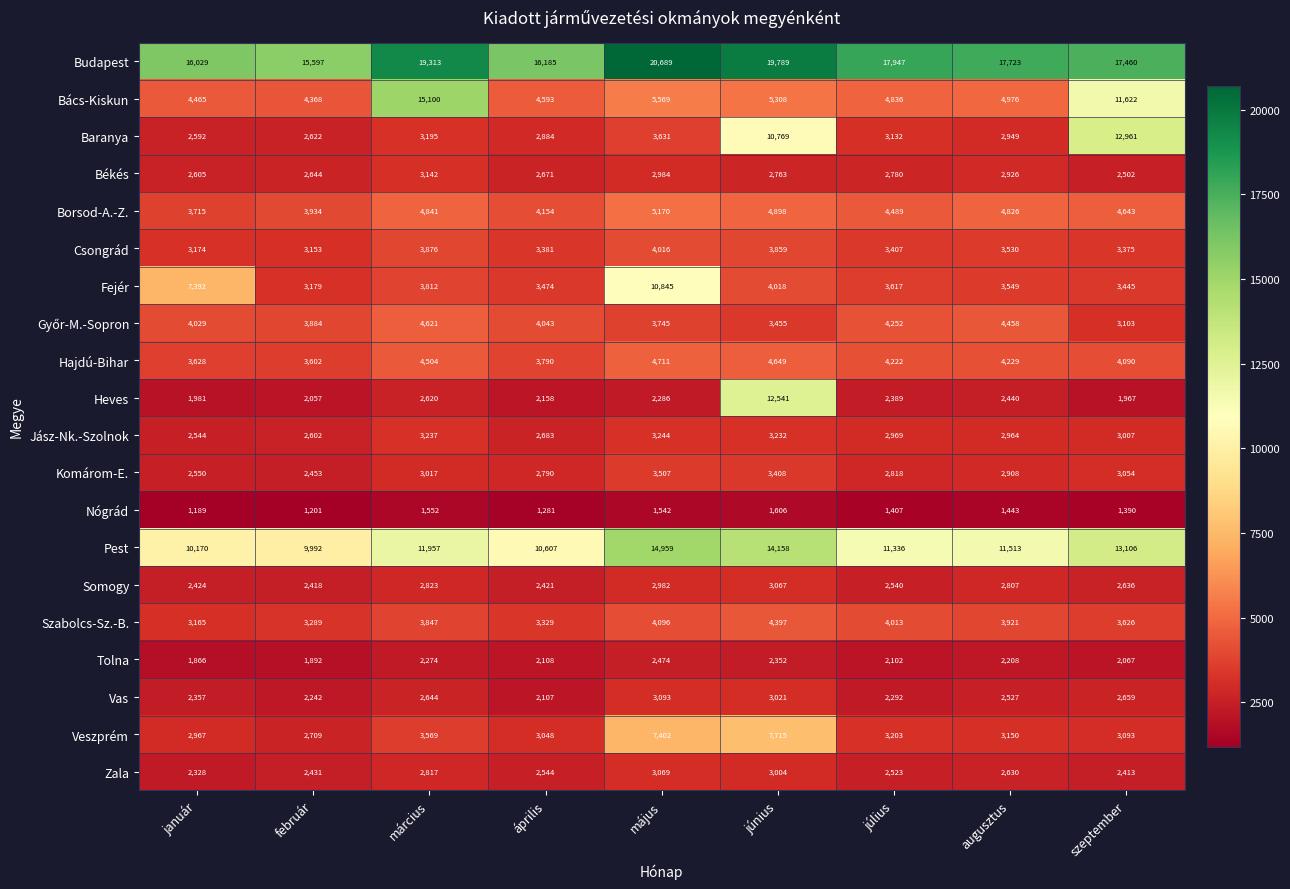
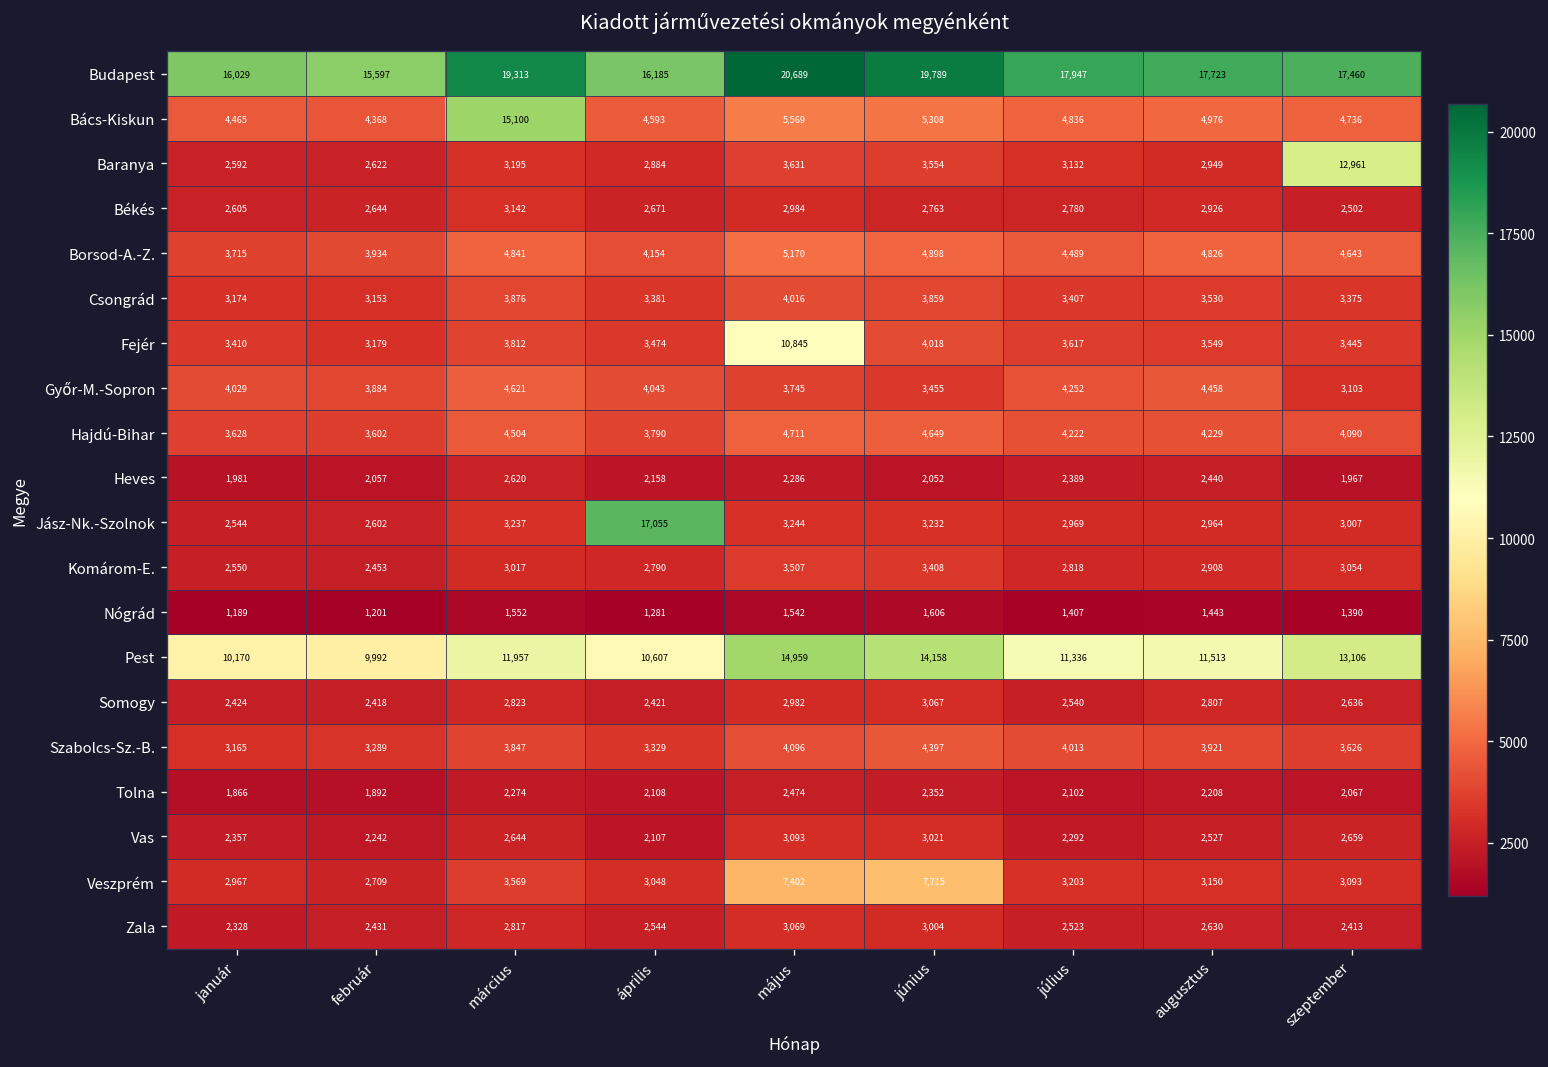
  {
    "Budapest": {
      "január": "16,029",
      "február": "15,597",
      "március": "19,313",
      "április": "16,185",
      "május": "20,689",
      "június": "19,789",
      "július": "17,947",
      "augusztus": "17,723",
      "szeptember": "17,460"
    },
    "Bács-Kiskun": {
      "január": "4,465",
      "február": "4,368",
      "március": "15,100",
      "április": "4,593",
      "május": "5,569",
      "június": "5,308",
      "július": "4,836",
      "augusztus": "4,976",
-     "szeptember": "11,622"
+     "szeptember": "4,736"
    },
    "Baranya": {
      "január": "2,592",
      "február": "2,622",
      "március": "3,195",
      "április": "2,884",
      "május": "3,631",
-     "június": "10,769",
+     "június": "3,554",
      "július": "3,132",
      "augusztus": "2,949",
      "szeptember": "12,961"
    },
    "Békés": {
      "január": "2,605",
      "február": "2,644",
      "március": "3,142",
      "április": "2,671",
      "május": "2,984",
      "június": "2,763",
      "július": "2,780",
      "augusztus": "2,926",
      "szeptember": "2,502"
    },
    "Borsod-A.-Z.": {
      "január": "3,715",
      "február": "3,934",
      "március": "4,841",
      "április": "4,154",
      "május": "5,170",
      "június": "4,898",
      "július": "4,489",
      "augusztus": "4,826",
      "szeptember": "4,643"
    },
    "Csongrád": {
      "január": "3,174",
      "február": "3,153",
      "március": "3,876",
      "április": "3,381",
      "május": "4,016",
      "június": "3,859",
      "július": "3,407",
      "augusztus": "3,530",
      "szeptember": "3,375"
    },
    "Fejér": {
-     "január": "7,392",
+     "január": "3,410",
      "február": "3,179",
      "március": "3,812",
      "április": "3,474",
      "május": "10,845",
      "június": "4,018",
      "július": "3,617",
      "augusztus": "3,549",
      "szeptember": "3,445"
    },
    "Győr-M.-Sopron": {
      "január": "4,029",
      "február": "3,884",
      "március": "4,621",
      "április": "4,043",
      "május": "3,745",
      "június": "3,455",
      "július": "4,252",
      "augusztus": "4,458",
      "szeptember": "3,103"
    },
    "Hajdú-Bihar": {
      "január": "3,628",
      "február": "3,602",
      "március": "4,504",
      "április": "3,790",
      "május": "4,711",
      "június": "4,649",
      "július": "4,222",
      "augusztus": "4,229",
      "szeptember": "4,090"
    },
    "Heves": {
      "január": "1,981",
      "február": "2,057",
      "március": "2,620",
      "április": "2,158",
      "május": "2,286",
-     "június": "12,541",
+     "június": "2,052",
      "július": "2,389",
      "augusztus": "2,440",
      "szeptember": "1,967"
    },
    "Jász-Nk.-Szolnok": {
      "január": "2,544",
      "február": "2,602",
      "március": "3,237",
-     "április": "2,683",
+     "április": "17,055",
      "május": "3,244",
      "június": "3,232",
      "július": "2,969",
      "augusztus": "2,964",
      "szeptember": "3,007"
    },
    "Komárom-E.": {
      "január": "2,550",
      "február": "2,453",
      "március": "3,017",
      "április": "2,790",
      "május": "3,507",
      "június": "3,408",
      "július": "2,818",
      "augusztus": "2,908",
      "szeptember": "3,054"
    },
    "Nógrád": {
      "január": "1,189",
      "február": "1,201",
      "március": "1,552",
      "április": "1,281",
      "május": "1,542",
      "június": "1,606",
      "július": "1,407",
      "augusztus": "1,443",
      "szeptember": "1,390"
    },
    "Pest": {
      "január": "10,170",
      "február": "9,992",
      "március": "11,957",
      "április": "10,607",
      "május": "14,959",
      "június": "14,158",
      "július": "11,336",
      "augusztus": "11,513",
      "szeptember": "13,106"
    },
    "Somogy": {
      "január": "2,424",
      "február": "2,418",
      "március": "2,823",
      "április": "2,421",
      "május": "2,982",
      "június": "3,067",
      "július": "2,540",
      "augusztus": "2,807",
      "szeptember": "2,636"
    },
    "Szabolcs-Sz.-B.": {
      "január": "3,165",
      "február": "3,289",
      "március": "3,847",
      "április": "3,329",
      "május": "4,096",
      "június": "4,397",
      "július": "4,013",
      "augusztus": "3,921",
      "szeptember": "3,626"
    },
    "Tolna": {
      "január": "1,866",
      "február": "1,892",
      "március": "2,274",
      "április": "2,108",
      "május": "2,474",
      "június": "2,352",
      "július": "2,102",
      "augusztus": "2,208",
      "szeptember": "2,067"
    },
    "Vas": {
      "január": "2,357",
      "február": "2,242",
      "március": "2,644",
      "április": "2,107",
      "május": "3,093",
      "június": "3,021",
      "július": "2,292",
      "augusztus": "2,527",
      "szeptember": "2,659"
    },
    "Veszprém": {
      "január": "2,967",
      "február": "2,709",
      "március": "3,569",
      "április": "3,048",
      "május": "7,402",
      "június": "7,715",
      "július": "3,203",
      "augusztus": "3,150",
      "szeptember": "3,093"
    },
    "Zala": {
      "január": "2,328",
      "február": "2,431",
      "március": "2,817",
      "április": "2,544",
      "május": "3,069",
      "június": "3,004",
      "július": "2,523",
      "augusztus": "2,630",
      "szeptember": "2,413"
    }
  }
